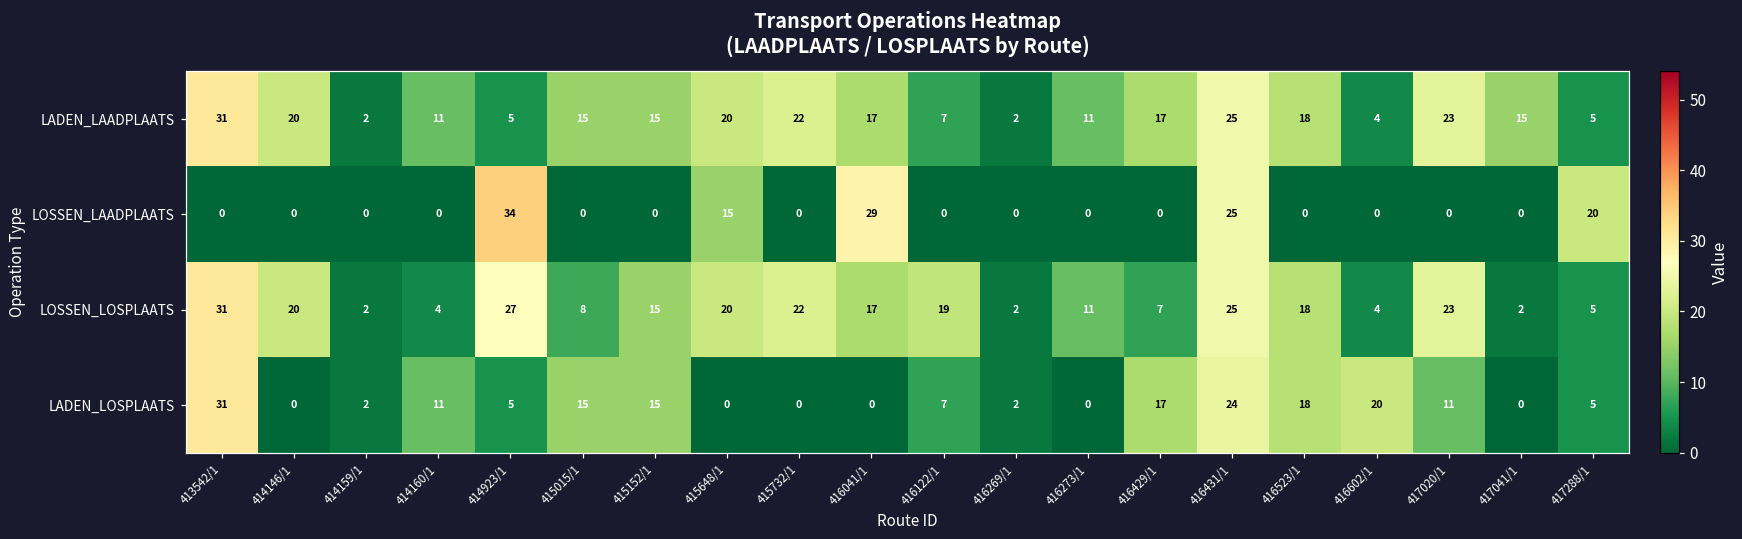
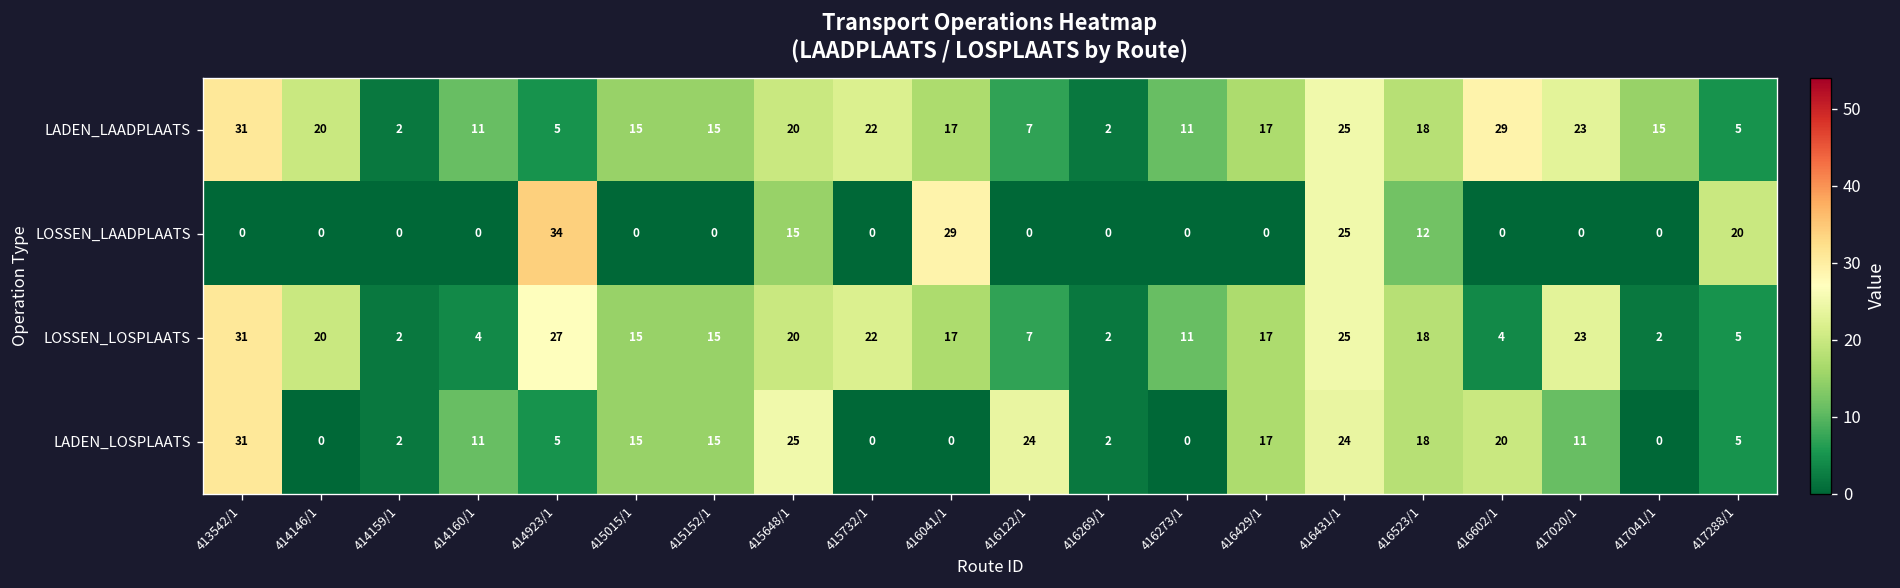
  {
    "LADEN_LAADPLAATS": {
      "413542/1": 31,
      "414146/1": 20,
      "414159/1": 2,
      "414160/1": 11,
      "414923/1": 5,
      "415015/1": 15,
      "415152/1": 15,
      "415648/1": 20,
      "415732/1": 22,
      "416041/1": 17,
      "416122/1": 7,
      "416269/1": 2,
      "416273/1": 11,
      "416429/1": 17,
      "416431/1": 25,
      "416523/1": 18,
-     "416602/1": 4,
+     "416602/1": 29,
      "417020/1": 23,
      "417041/1": 15,
      "417288/1": 5
    },
    "LOSSEN_LAADPLAATS": {
      "413542/1": 0,
      "414146/1": 0,
      "414159/1": 0,
      "414160/1": 0,
      "414923/1": 34,
      "415015/1": 0,
      "415152/1": 0,
      "415648/1": 15,
      "415732/1": 0,
      "416041/1": 29,
      "416122/1": 0,
      "416269/1": 0,
      "416273/1": 0,
      "416429/1": 0,
      "416431/1": 25,
-     "416523/1": 0,
+     "416523/1": 12,
      "416602/1": 0,
      "417020/1": 0,
      "417041/1": 0,
      "417288/1": 20
    },
    "LOSSEN_LOSPLAATS": {
      "413542/1": 31,
      "414146/1": 20,
      "414159/1": 2,
      "414160/1": 4,
      "414923/1": 27,
-     "415015/1": 8,
+     "415015/1": 15,
      "415152/1": 15,
      "415648/1": 20,
      "415732/1": 22,
      "416041/1": 17,
-     "416122/1": 19,
+     "416122/1": 7,
      "416269/1": 2,
      "416273/1": 11,
-     "416429/1": 7,
+     "416429/1": 17,
      "416431/1": 25,
      "416523/1": 18,
      "416602/1": 4,
      "417020/1": 23,
      "417041/1": 2,
      "417288/1": 5
    },
    "LADEN_LOSPLAATS": {
      "413542/1": 31,
      "414146/1": 0,
      "414159/1": 2,
      "414160/1": 11,
      "414923/1": 5,
      "415015/1": 15,
      "415152/1": 15,
-     "415648/1": 0,
+     "415648/1": 25,
      "415732/1": 0,
      "416041/1": 0,
-     "416122/1": 7,
+     "416122/1": 24,
      "416269/1": 2,
      "416273/1": 0,
      "416429/1": 17,
      "416431/1": 24,
      "416523/1": 18,
      "416602/1": 20,
      "417020/1": 11,
      "417041/1": 0,
      "417288/1": 5
    }
  }
